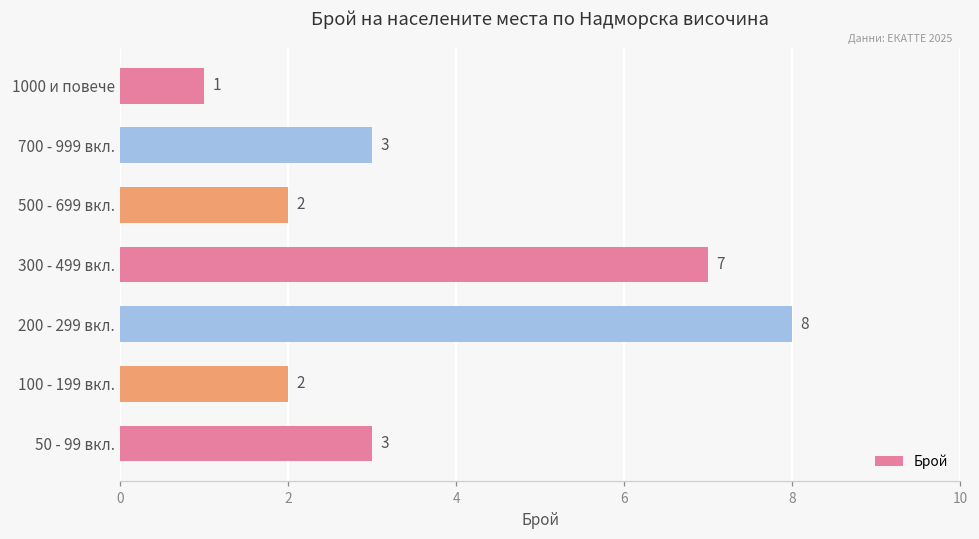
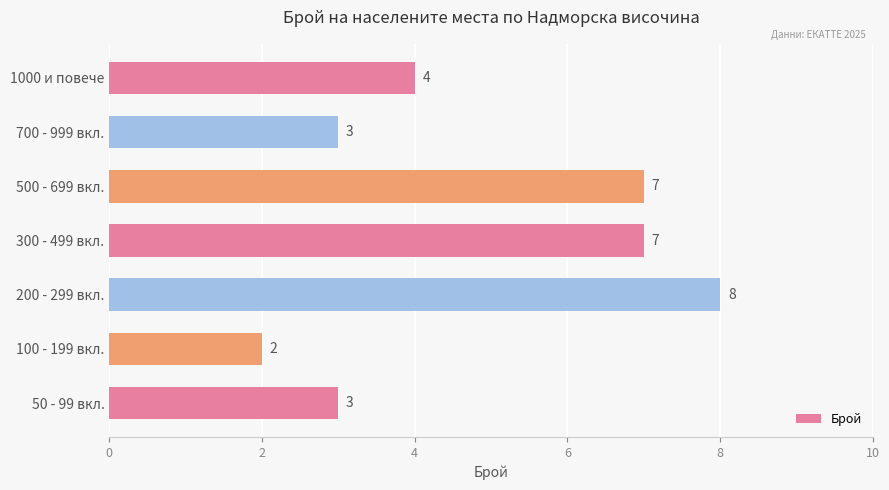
  {
-   "1000 и повече": 1,
+   "1000 и повече": 4,
    "700 - 999 вкл.": 3,
-   "500 - 699 вкл.": 2,
+   "500 - 699 вкл.": 7,
    "300 - 499 вкл.": 7,
    "200 - 299 вкл.": 8,
    "100 - 199 вкл.": 2,
    "50 - 99 вкл.": 3
  }
